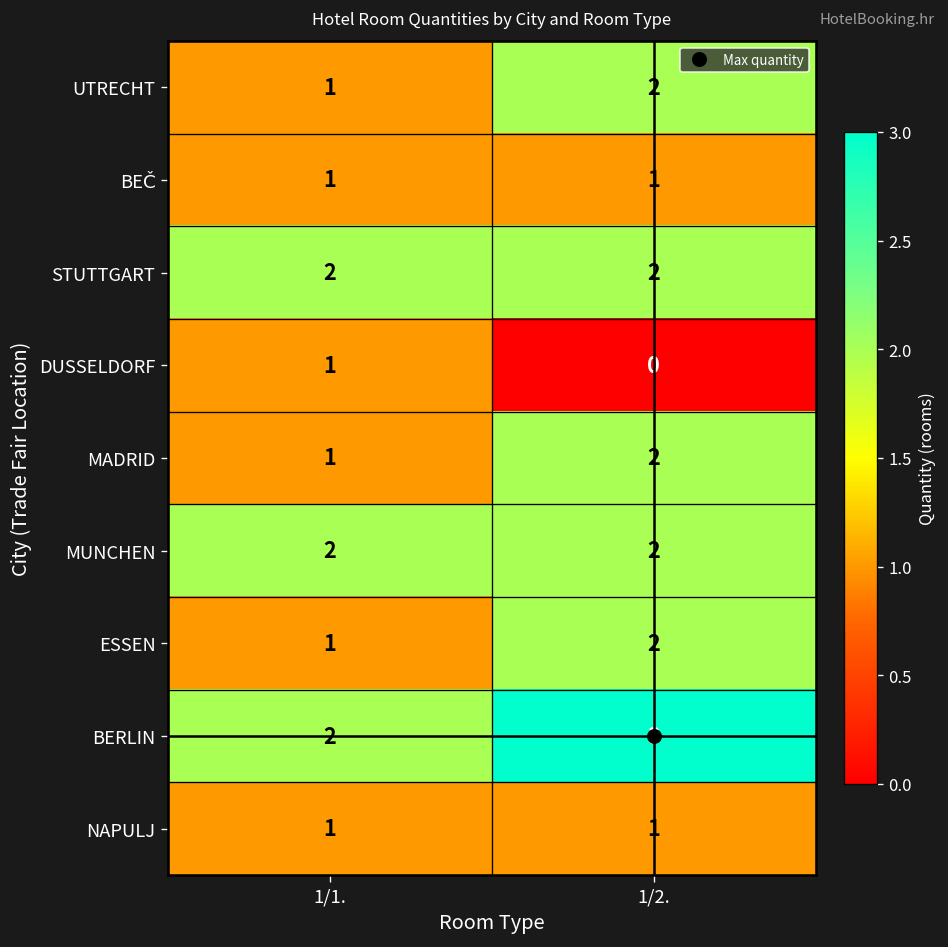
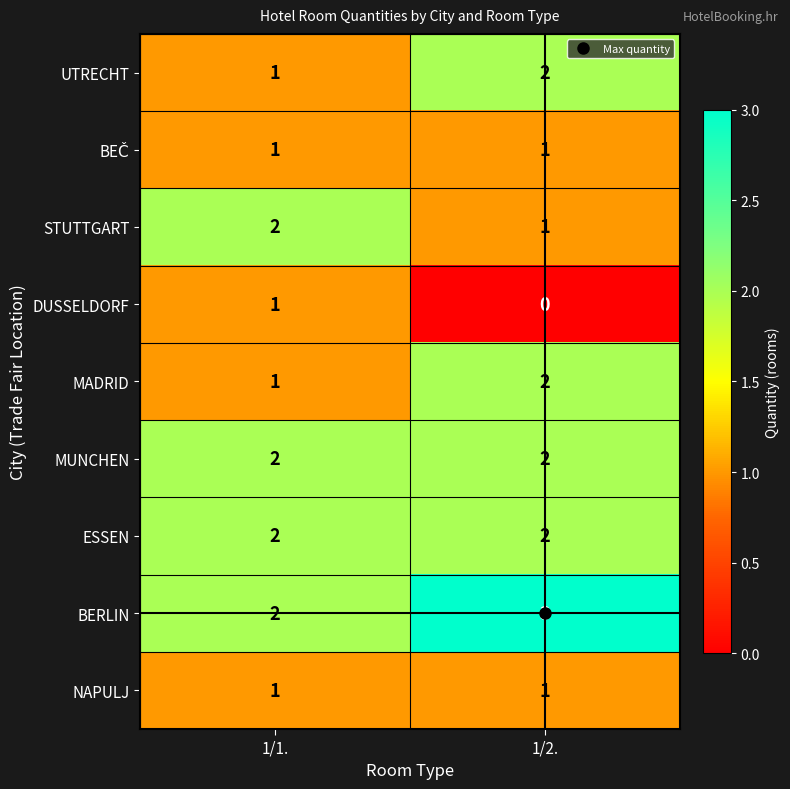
  {
    "UTRECHT": {
      "1/1.": 1,
      "1/2.": 2
    },
    "BEČ": {
      "1/1.": 1,
      "1/2.": 1
    },
    "STUTTGART": {
      "1/1.": 2,
-     "1/2.": 2
+     "1/2.": 1
    },
    "DUSSELDORF": {
      "1/1.": 1,
      "1/2.": 0
    },
    "MADRID": {
      "1/1.": 1,
      "1/2.": 2
    },
    "MUNCHEN": {
      "1/1.": 2,
      "1/2.": 2
    },
    "ESSEN": {
-     "1/1.": 1,
+     "1/1.": 2,
      "1/2.": 2
    },
    "BERLIN": {
      "1/1.": 2
    },
    "NAPULJ": {
      "1/1.": 1,
      "1/2.": 1
    }
  }
